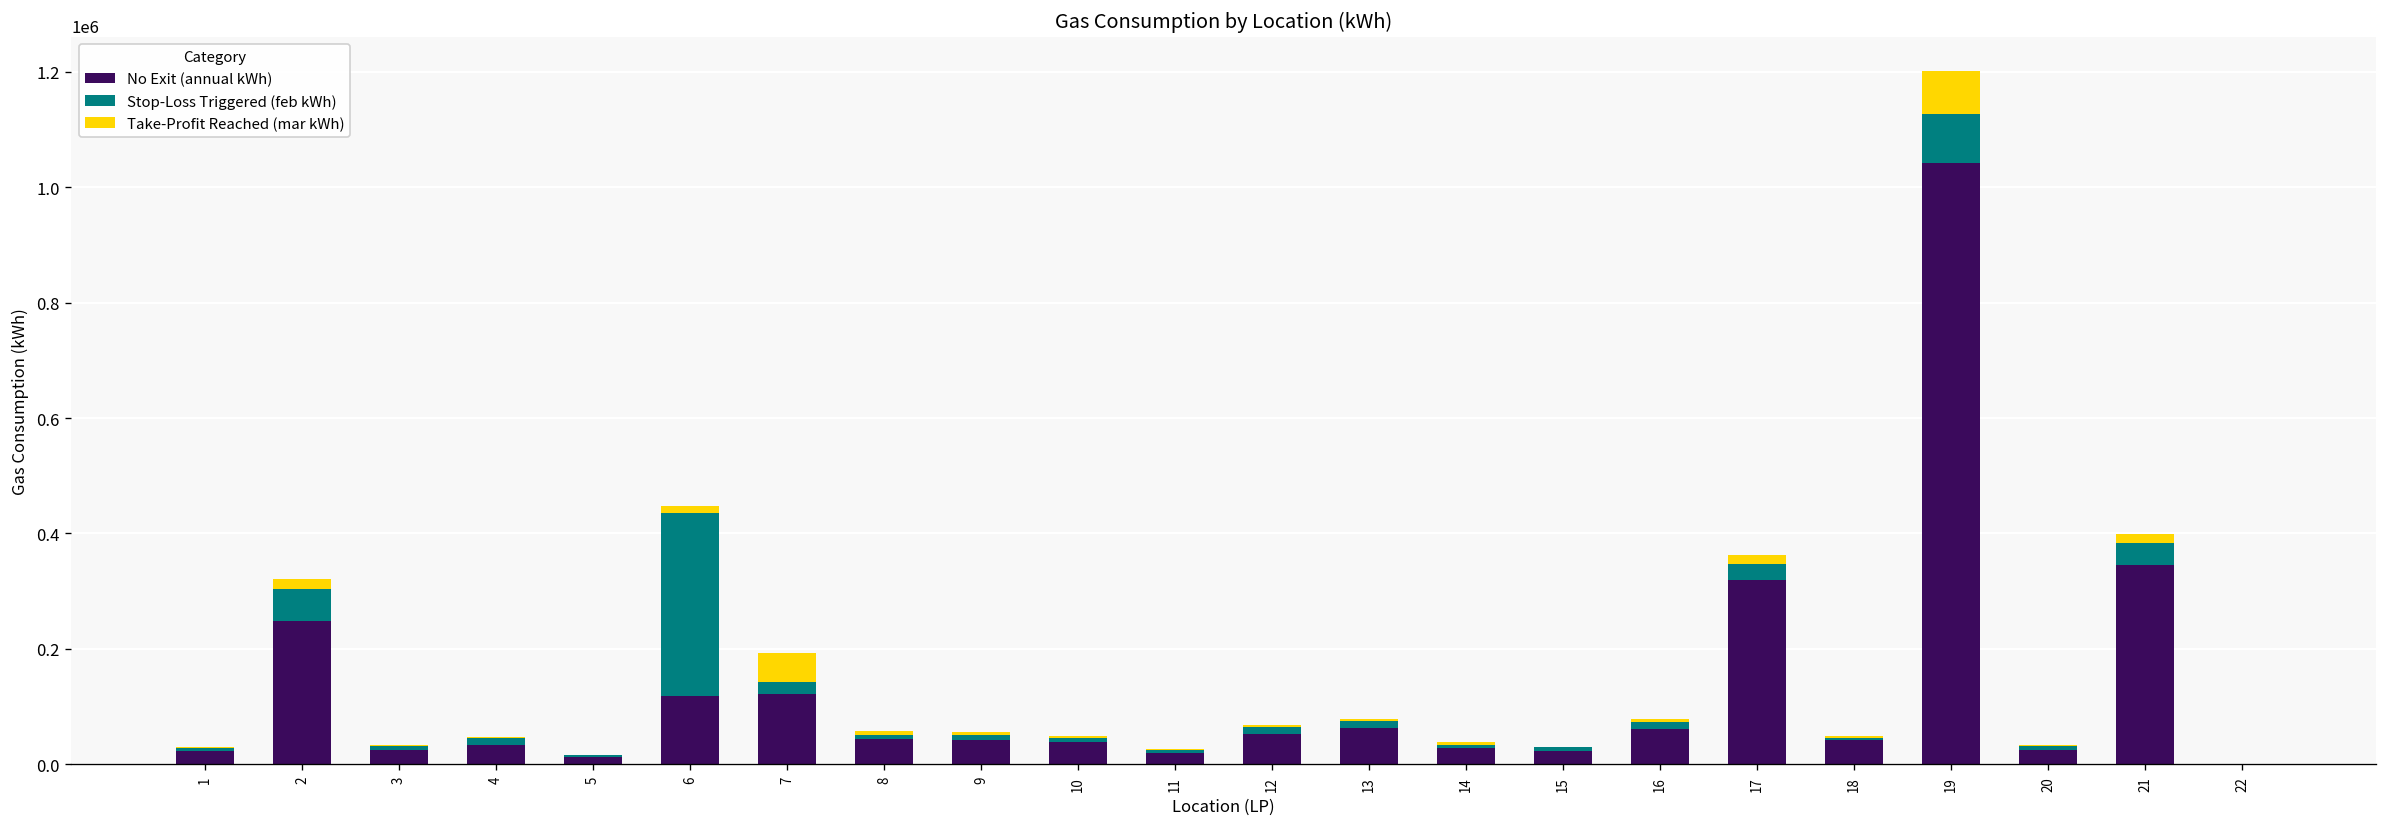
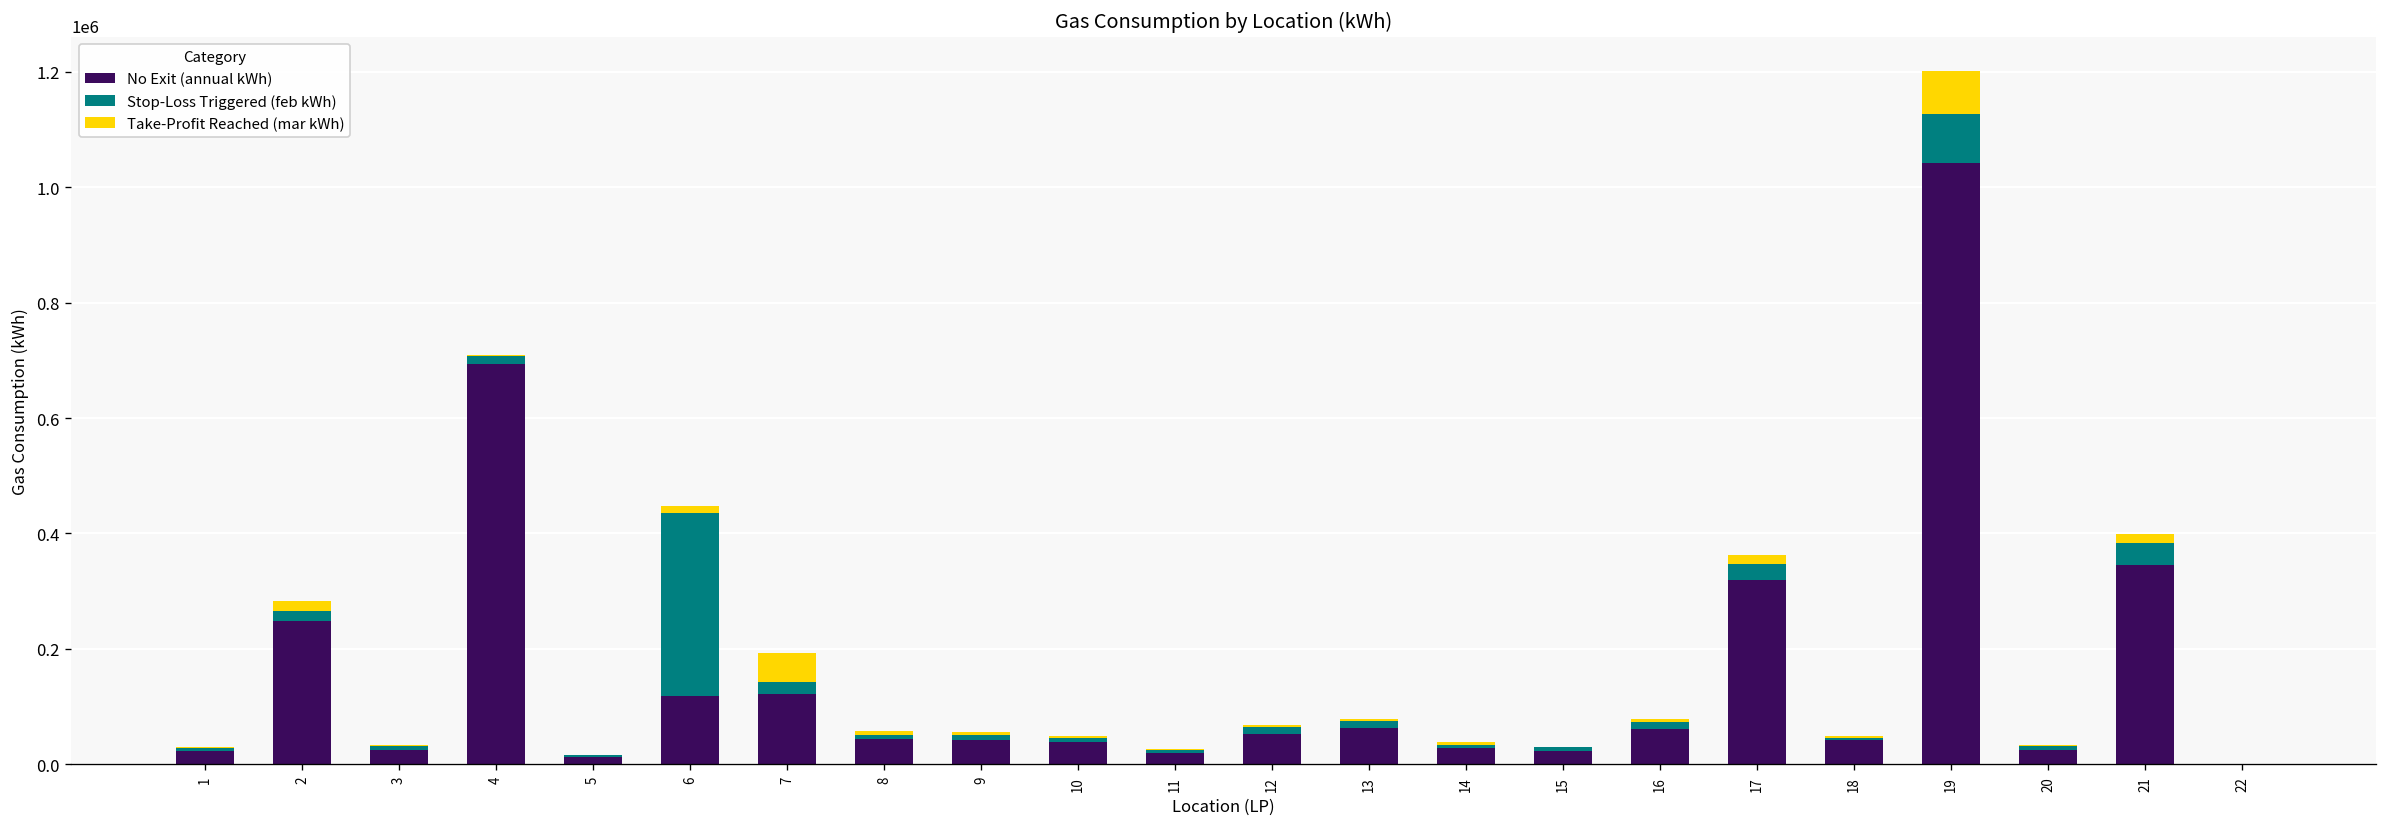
  {
    "No Exit (annual kWh)": {
      "1": 20000,
      "2": 250000,
      "3": 20000,
-     "4": 30000,
+     "4": 690000,
      "5": 10000,
      "6": 120000,
      "7": 120000,
      "8": 40000,
      "9": 40000,
      "10": 40000,
      "11": 20000,
      "12": 50000,
      "13": 60000,
      "14": 30000,
      "15": 20000,
      "16": 60000,
      "17": 320000,
      "18": 40000,
      "19": 1040000,
      "20": 30000,
      "21": 350000
    },
    "Stop-Loss Triggered (feb kWh)": {
      "1": 10000,
-     "2": 60000,
+     "2": 20000,
      "3": 10000,
      "4": 10000,
      "6": 320000,
      "7": 20000,
      "8": 10000,
      "9": 10000,
      "10": 10000,
      "12": 10000,
      "13": 10000,
      "14": 10000,
      "15": 10000,
      "16": 10000,
      "17": 30000,
      "19": 80000,
      "20": 10000,
      "21": 40000
    },
    "Take-Profit Reached (mar kWh)": {
      "2": 20000,
      "6": 10000,
      "7": 50000,
      "8": 10000,
      "16": 10000,
      "17": 20000,
      "19": 70000,
      "21": 10000
    }
  }
